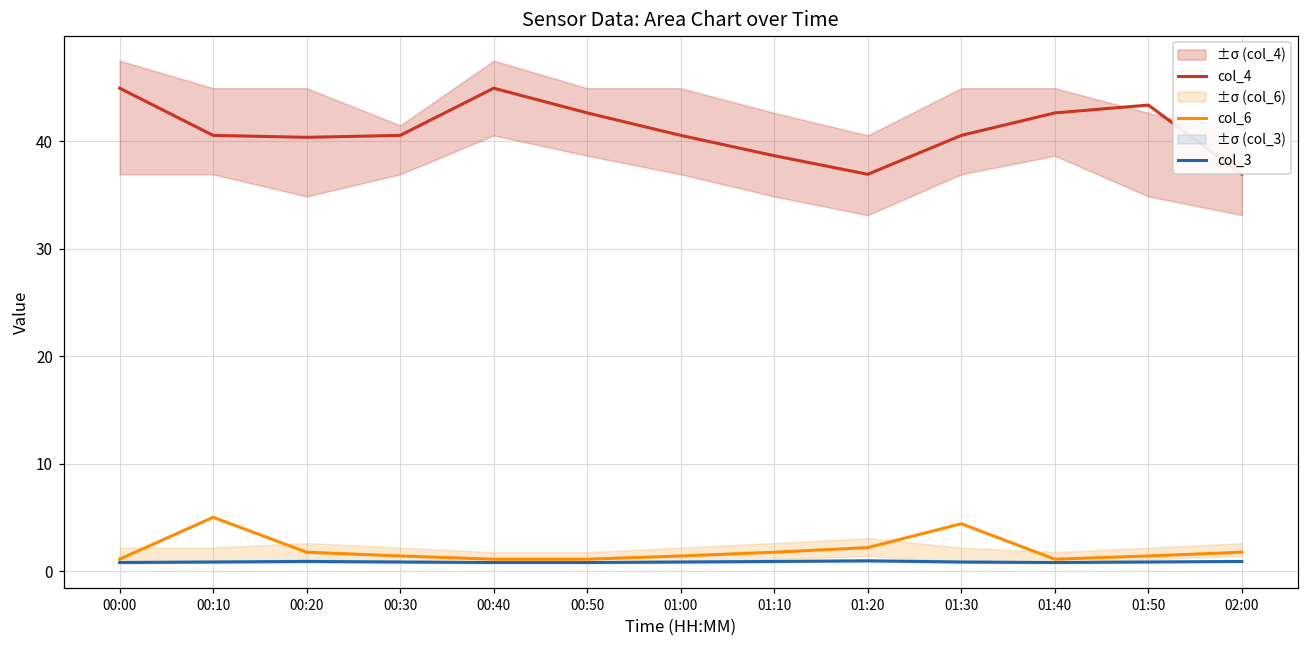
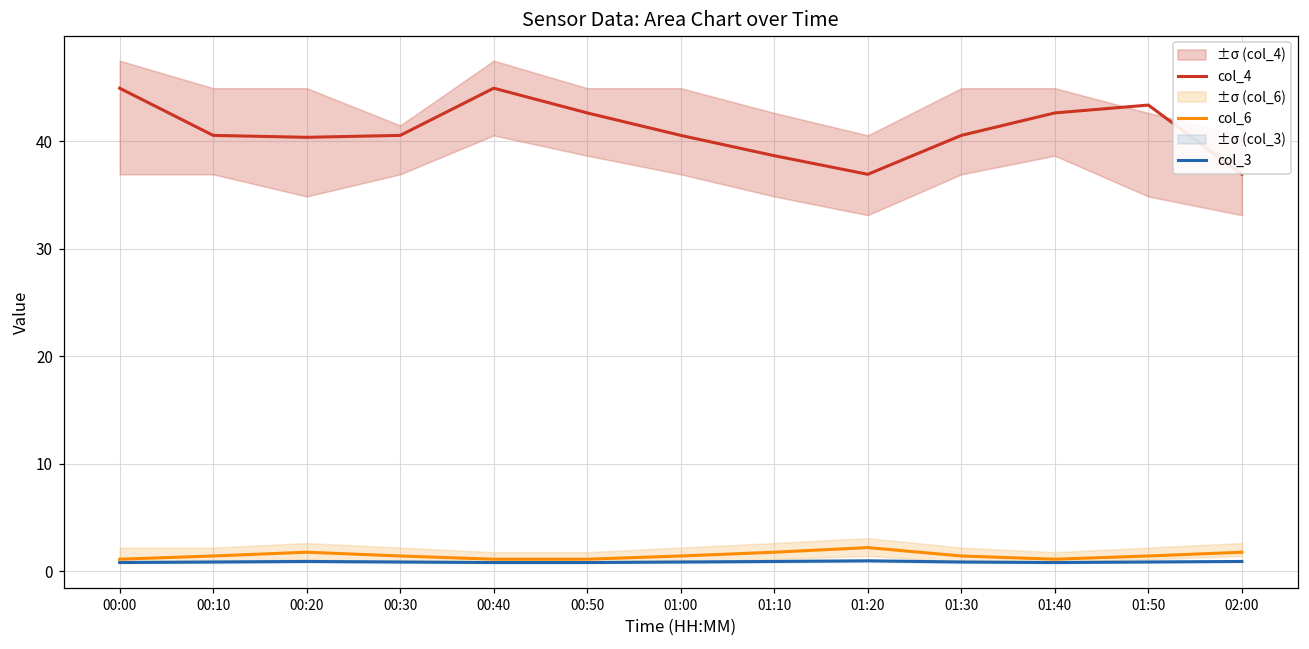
  {
    "col_4": {
      "00:00": 45,
      "00:10": 41,
      "00:20": 40,
      "00:30": 41,
      "00:40": 45,
      "00:50": 43,
      "01:00": 41,
      "01:10": 39,
      "01:20": 37,
      "01:30": 41,
      "01:40": 43,
      "01:50": 43,
      "02:00": 37
    },
    "col_6": {
-     "00:10": 5,
+     "00:10": 1,
      "00:20": 2,
      "00:30": 1,
      "01:00": 1,
      "01:10": 2,
      "01:20": 2,
-     "01:30": 4,
+     "01:30": 1,
      "01:50": 1,
      "02:00": 2
    }
  }
